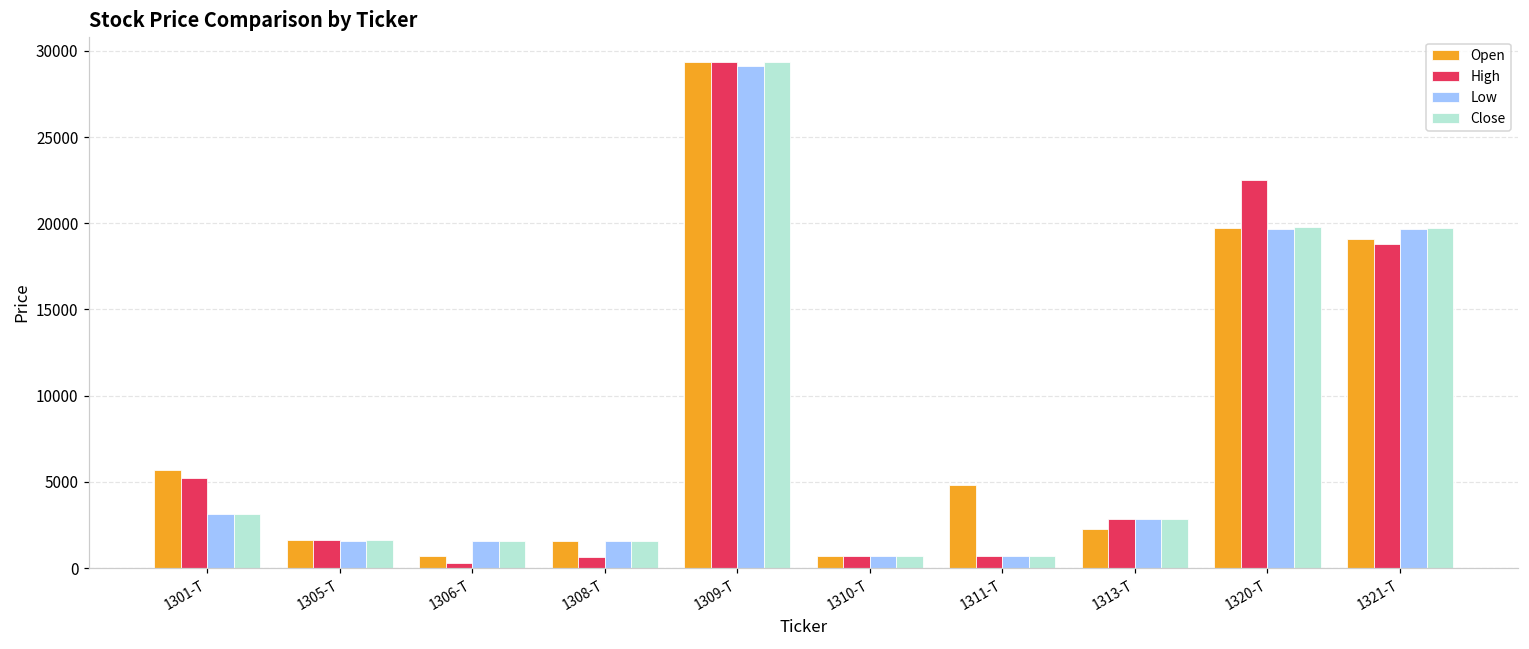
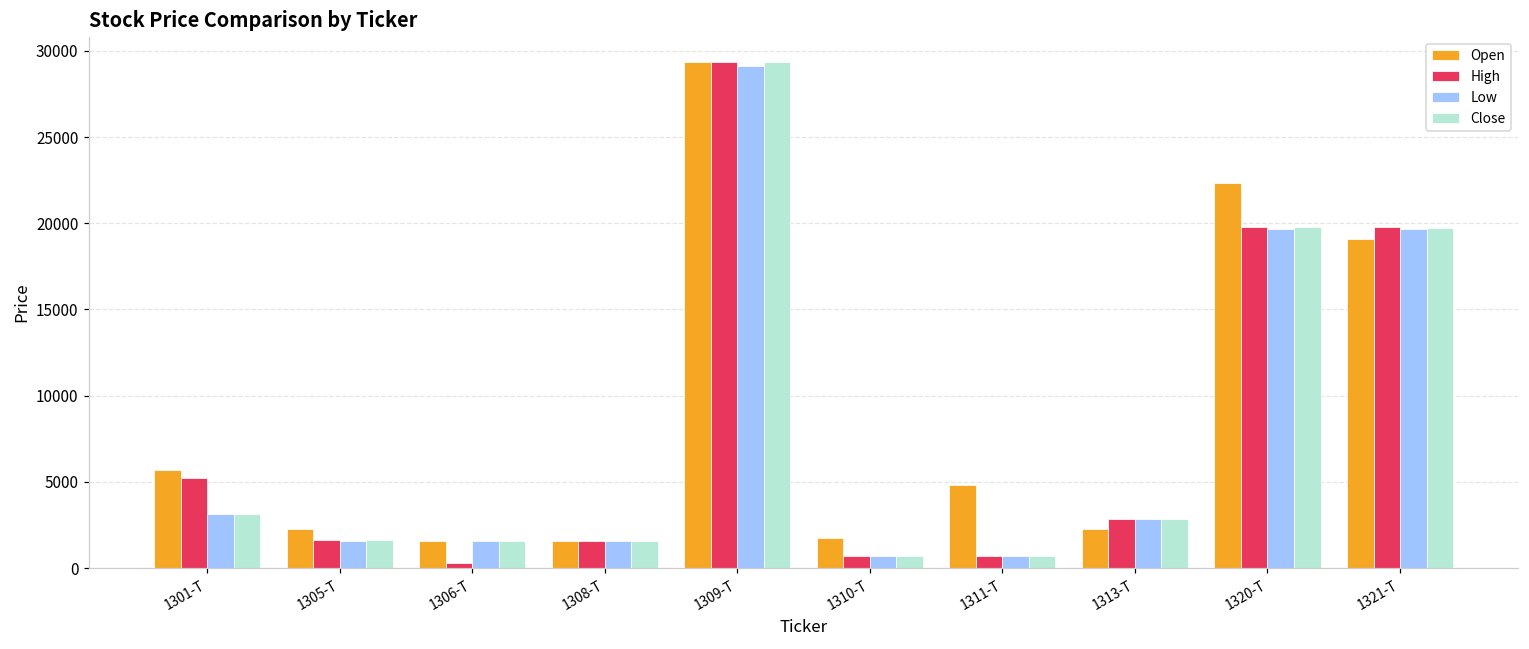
  {
    "Open": {
      "1301-T": 5700,
-     "1305-T": 1600,
-     "1306-T": 700,
+     "1305-T": 2300,
+     "1306-T": 1600,
      "1308-T": 1600,
      "1309-T": 29300,
-     "1310-T": 700,
+     "1310-T": 1800,
      "1311-T": 4800,
      "1313-T": 2300,
-     "1320-T": 19800,
+     "1320-T": 22300,
      "1321-T": 19100
    },
    "High": {
      "1301-T": 5200,
      "1305-T": 1600,
      "1306-T": 300,
-     "1308-T": 700,
+     "1308-T": 1600,
      "1309-T": 29400,
      "1310-T": 700,
      "1311-T": 700,
      "1313-T": 2800,
-     "1320-T": 22500,
-     "1321-T": 18800
+     "1320-T": 19800,
+     "1321-T": 19800
    }
  }
